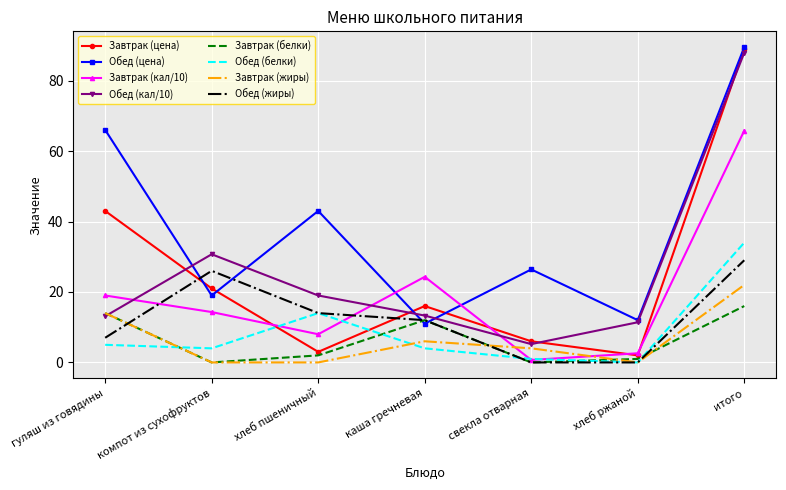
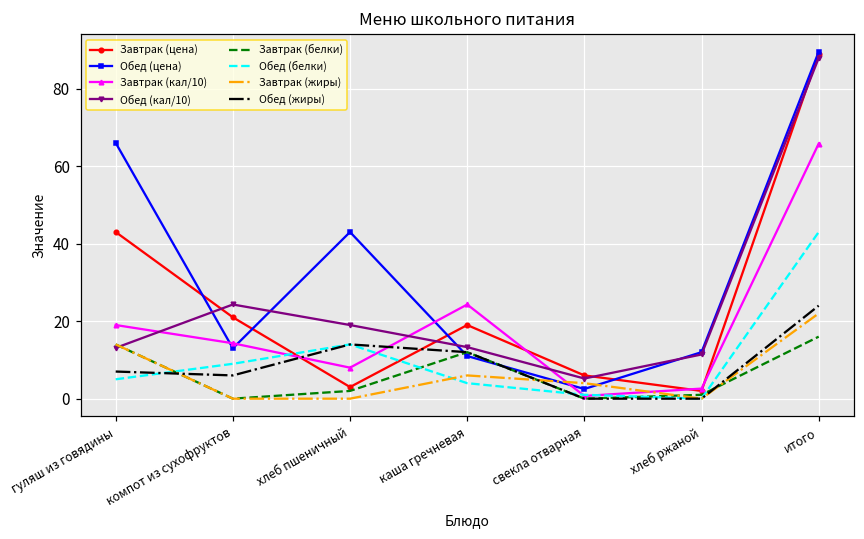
  {
    "Завтрак (цена)": {
      "гуляш из говядины": 43,
      "компот из сухофруктов": 21,
      "хлеб пшеничный": 3,
-     "каша гречневая": 16,
+     "каша гречневая": 19,
      "свекла отварная": 6
    },
    "Обед (цена)": {
      "гуляш из говядины": 66,
-     "компот из сухофруктов": 19,
+     "компот из сухофруктов": 13,
      "хлеб пшеничный": 43,
      "каша гречневая": 11,
-     "свекла отварная": 26
+     "свекла отварная": 3
    },
    "Завтрак (кал/10)": {
      "гуляш из говядины": 19,
      "компот из сухофруктов": 14,
      "хлеб пшеничный": 8,
      "каша гречневая": 24,
      "итого": 66
    },
    "Обед (кал/10)": {
      "гуляш из говядины": 13,
-     "компот из сухофруктов": 31,
+     "компот из сухофруктов": 24,
      "хлеб пшеничный": 19,
      "каша гречневая": 13,
      "свекла отварная": 5,
      "итого": 88
    },
    "Завтрак (белки)": {
      "хлеб пшеничный": 2,
      "хлеб ржаной": 1,
      "итого": 16
    },
    "Обед (белки)": {
      "гуляш из говядины": 5,
-     "компот из сухофруктов": 4,
+     "компот из сухофруктов": 9,
      "каша гречневая": 4,
-     "итого": 34
+     "итого": 43
    },
    "Завтрак (жиры)": {
      "хлеб пшеничный": 0,
      "каша гречневая": 6,
      "свекла отварная": 4,
      "итого": 22
    },
    "Обед (жиры)": {
      "гуляш из говядины": 7,
-     "компот из сухофруктов": 26,
-     "итого": 29
+     "компот из сухофруктов": 6,
+     "итого": 24
    }
  }
